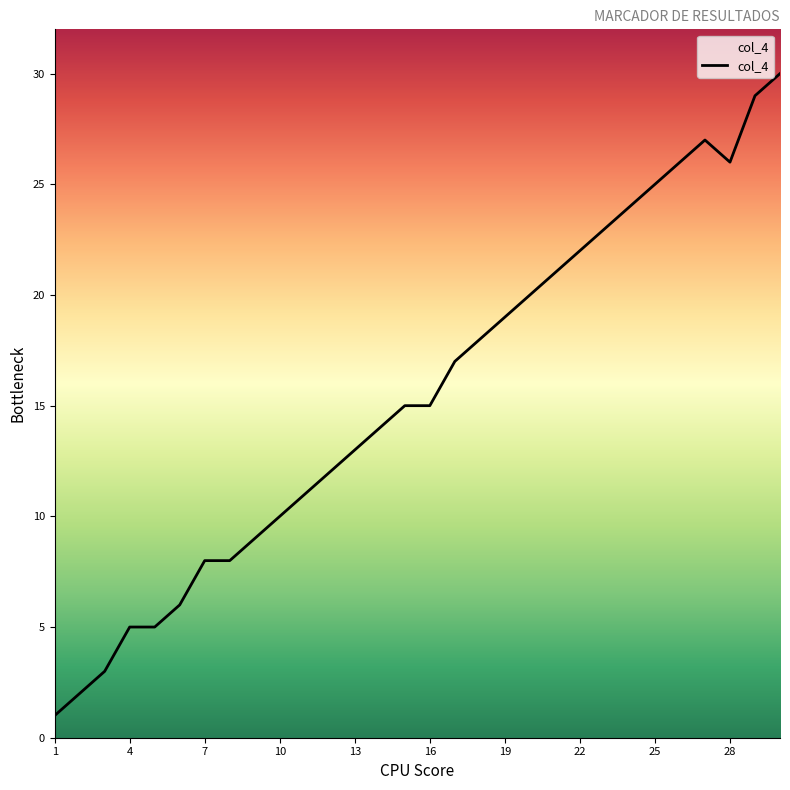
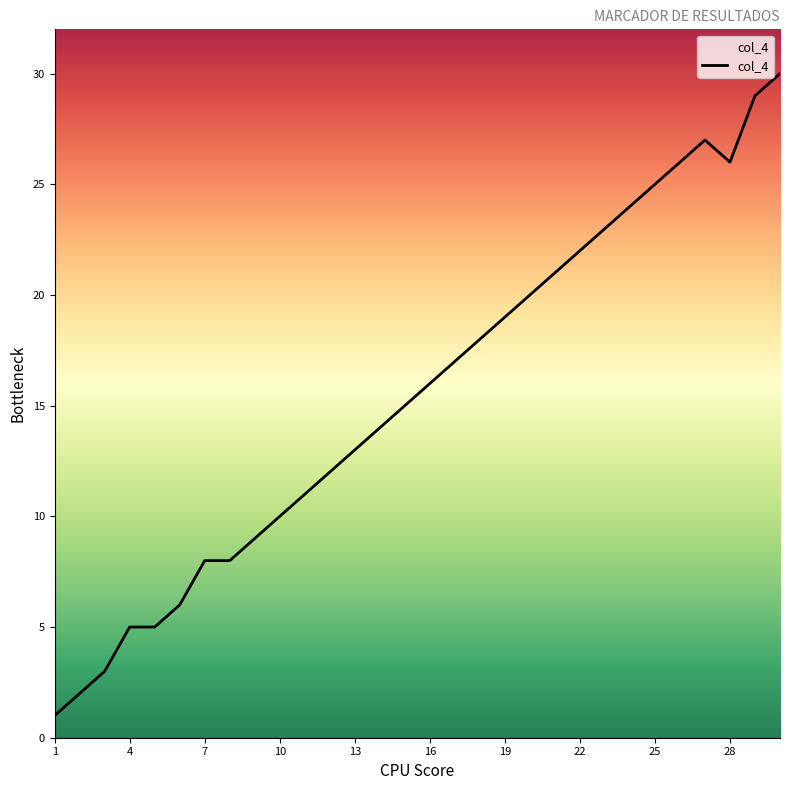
  {
    "1": 1,
    "4": 5,
    "7": 8,
    "10": 10,
    "13": 13,
-   "16": 15,
+   "16": 16,
    "19": 19,
    "22": 22,
    "25": 25,
    "28": 26
  }
